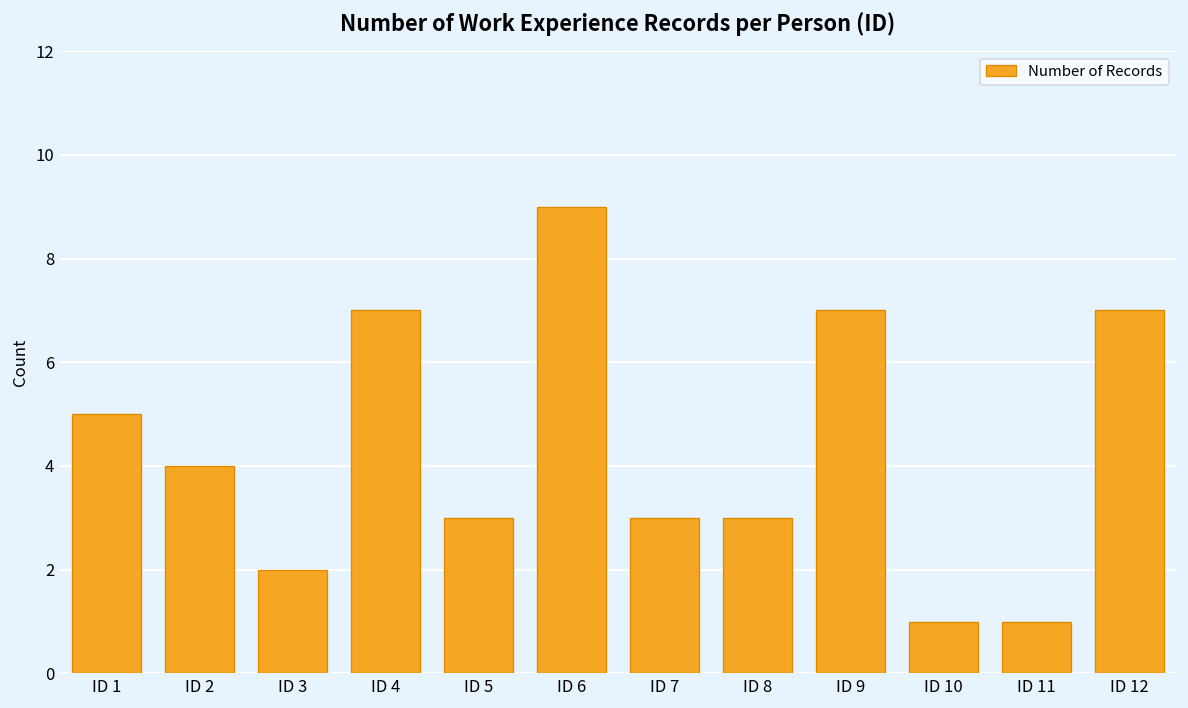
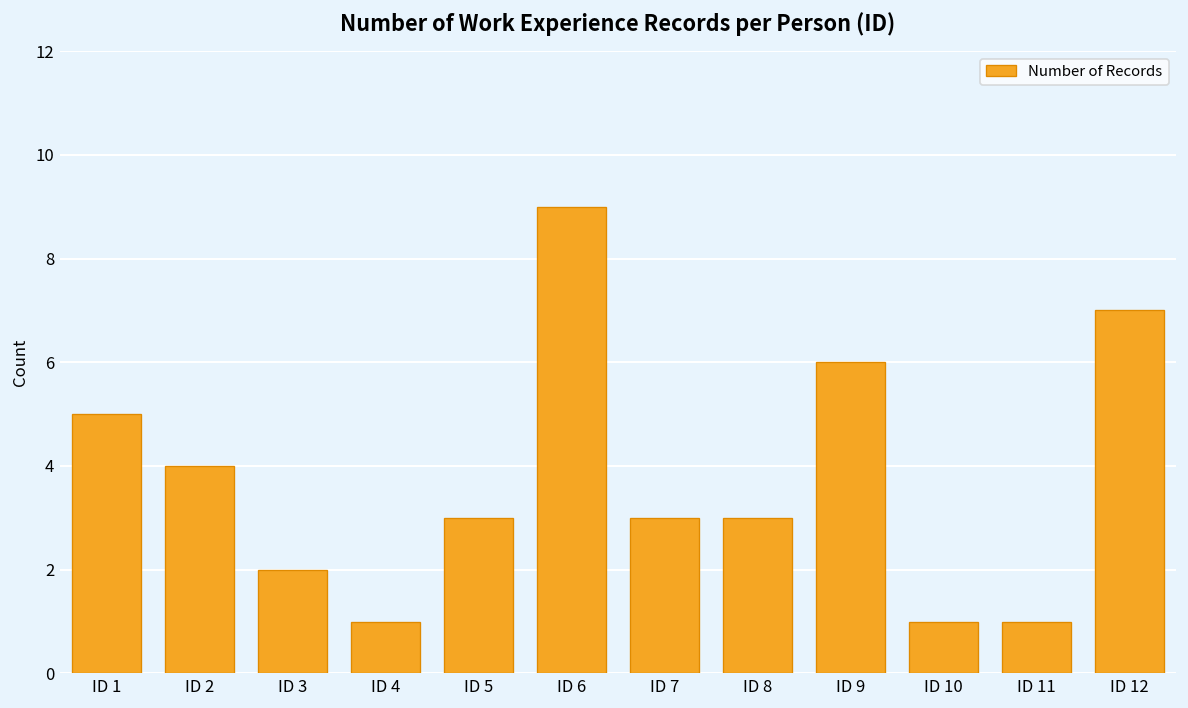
  {
    "ID 1": 5,
    "ID 2": 4,
    "ID 3": 2,
-   "ID 4": 7,
+   "ID 4": 1,
    "ID 5": 3,
    "ID 6": 9,
    "ID 7": 3,
    "ID 8": 3,
-   "ID 9": 7,
+   "ID 9": 6,
    "ID 10": 1,
    "ID 11": 1,
    "ID 12": 7
  }
